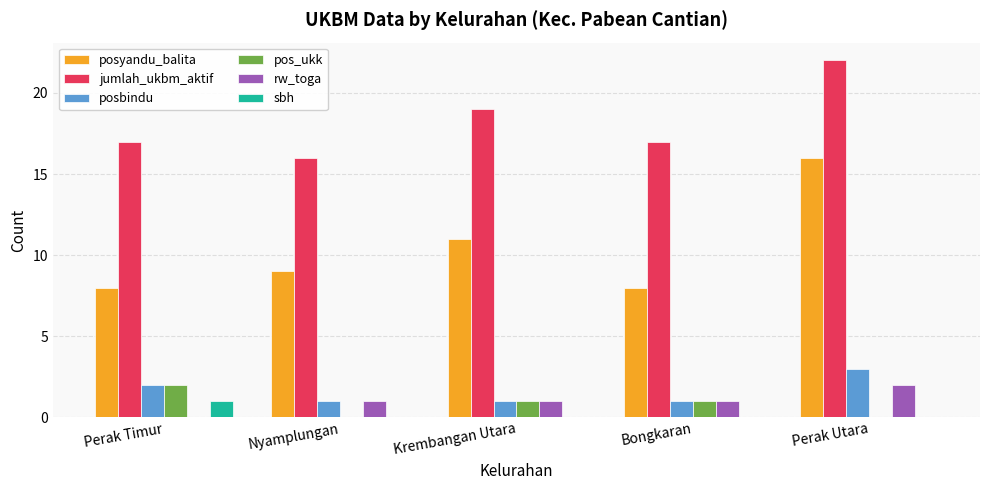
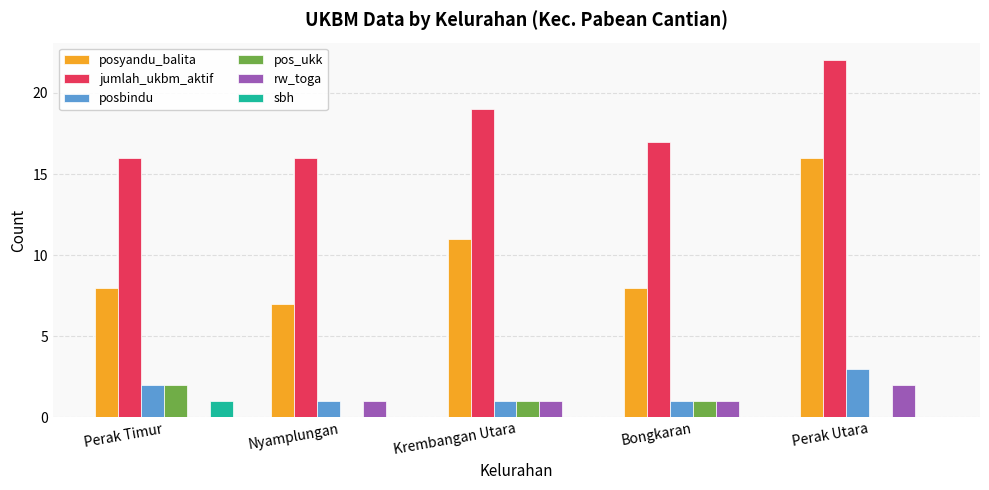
  {
    "posyandu_balita": {
      "Perak Timur": 8,
-     "Nyamplungan": 9,
+     "Nyamplungan": 7,
      "Krembangan Utara": 11,
      "Bongkaran": 8,
      "Perak Utara": 16
    },
    "jumlah_ukbm_aktif": {
-     "Perak Timur": 17,
+     "Perak Timur": 16,
      "Nyamplungan": 16,
      "Krembangan Utara": 19,
      "Bongkaran": 17,
      "Perak Utara": 22
    },
    "posbindu": {
      "Perak Timur": 2,
      "Nyamplungan": 1,
      "Krembangan Utara": 1,
      "Bongkaran": 1,
      "Perak Utara": 3
    },
    "pos_ukk": {
      "Perak Timur": 2,
      "Nyamplungan": 0,
      "Krembangan Utara": 1,
      "Bongkaran": 1,
      "Perak Utara": 0
    },
    "rw_toga": {
      "Perak Timur": 0,
      "Nyamplungan": 1,
      "Krembangan Utara": 1,
      "Bongkaran": 1,
      "Perak Utara": 2
    },
    "sbh": {
      "Perak Timur": 1,
      "Nyamplungan": 0,
      "Krembangan Utara": 0,
      "Bongkaran": 0,
      "Perak Utara": 0
    }
  }
